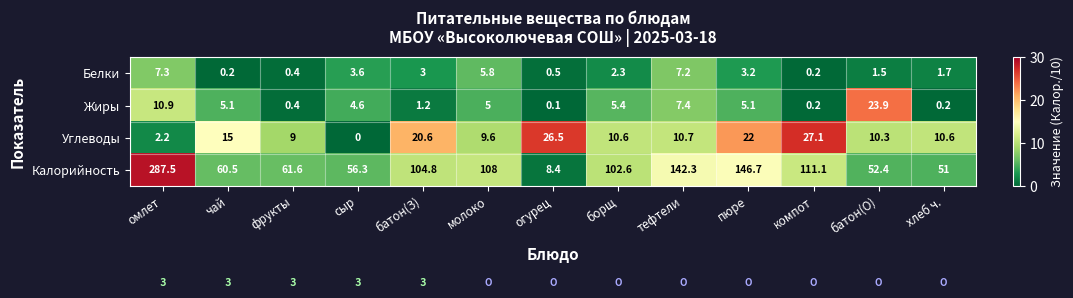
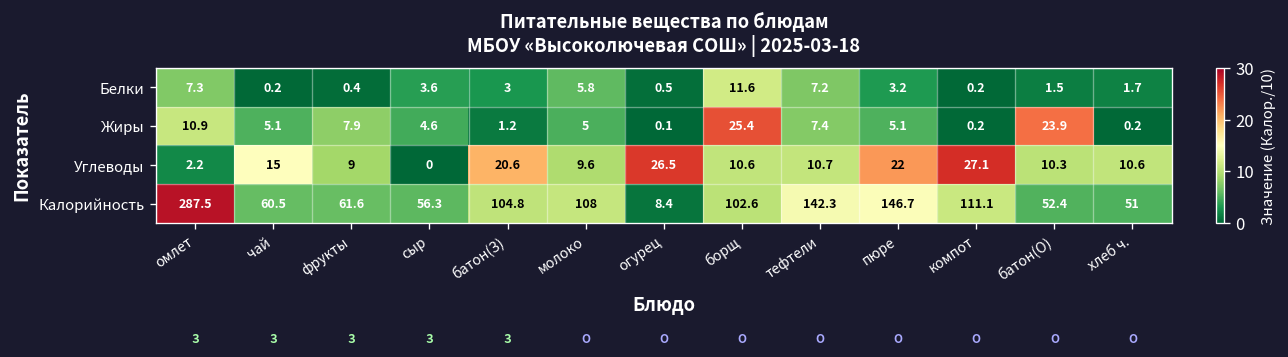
  {
    "Белки": {
      "омлет": 7.3,
      "чай": 0.2,
      "фрукты": 0.4,
      "сыр": 3.6,
      "батон(З)": 3,
      "молоко": 5.8,
      "огурец": 0.5,
-     "борщ": 2.3,
+     "борщ": 11.6,
      "тефтели": 7.2,
      "пюре": 3.2,
      "компот": 0.2,
      "батон(О)": 1.5,
      "хлеб ч.": 1.7
    },
    "Жиры": {
      "омлет": 10.9,
      "чай": 5.1,
-     "фрукты": 0.4,
+     "фрукты": 7.9,
      "сыр": 4.6,
      "батон(З)": 1.2,
      "молоко": 5,
      "огурец": 0.1,
-     "борщ": 5.4,
+     "борщ": 25.4,
      "тефтели": 7.4,
      "пюре": 5.1,
      "компот": 0.2,
      "батон(О)": 23.9,
      "хлеб ч.": 0.2
    },
    "Углеводы": {
      "омлет": 2.2,
      "чай": 15,
      "фрукты": 9,
      "сыр": 0,
      "батон(З)": 20.6,
      "молоко": 9.6,
      "огурец": 26.5,
      "борщ": 10.6,
      "тефтели": 10.7,
      "пюре": 22,
      "компот": 27.1,
      "батон(О)": 10.3,
      "хлеб ч.": 10.6
    },
    "Калорийность": {
      "омлет": 287.5,
      "чай": 60.5,
      "фрукты": 61.6,
      "сыр": 56.3,
      "батон(З)": 104.8,
      "молоко": 108,
      "огурец": 8.4,
      "борщ": 102.6,
      "тефтели": 142.3,
      "пюре": 146.7,
      "компот": 111.1,
      "батон(О)": 52.4,
      "хлеб ч.": 51
    }
  }
